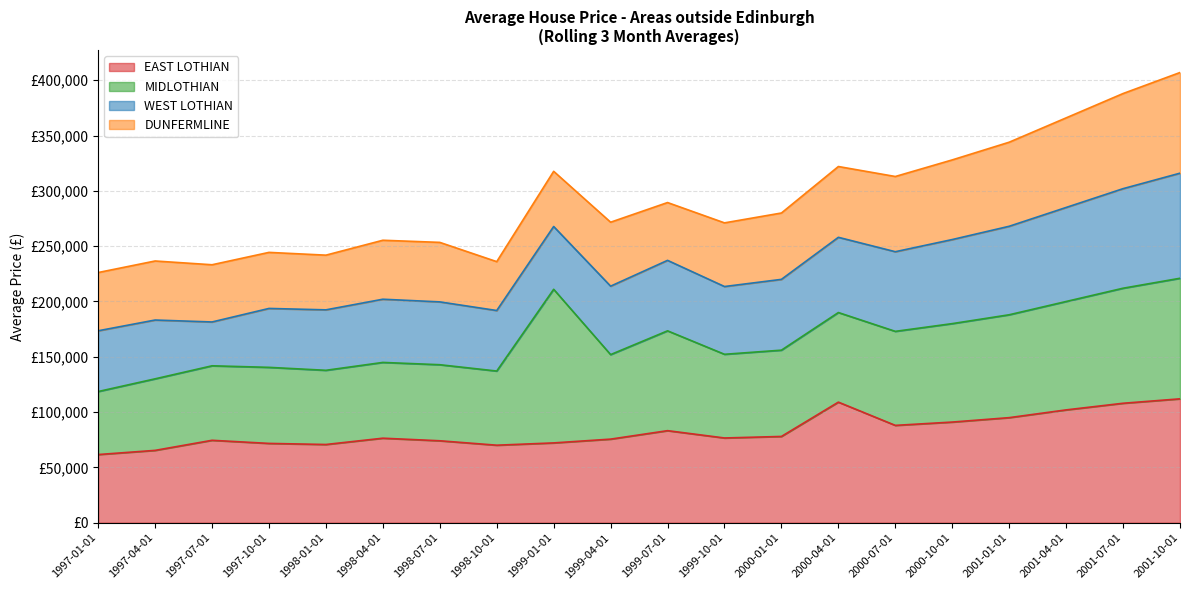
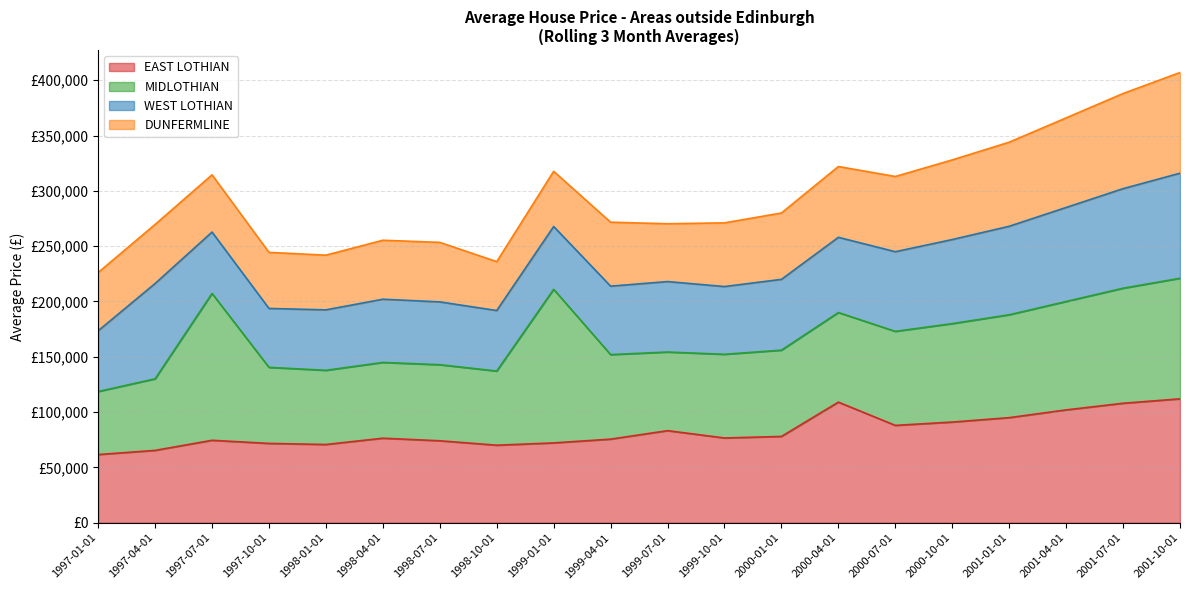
  {
    "EAST LOTHIAN": {
      "1997-01-01": "£62,000",
      "1997-04-01": "£65,000",
      "1997-07-01": "£75,000",
      "1997-10-01": "£72,000",
      "1998-01-01": "£71,000",
      "1998-04-01": "£76,000",
      "1998-07-01": "£74,000",
      "1998-10-01": "£70,000",
      "1999-01-01": "£72,000",
      "1999-04-01": "£76,000",
      "1999-07-01": "£83,000",
      "1999-10-01": "£77,000",
      "2000-01-01": "£78,000",
      "2000-04-01": "£109,000",
      "2000-07-01": "£88,000",
      "2000-10-01": "£91,000",
      "2001-01-01": "£95,000",
      "2001-04-01": "£102,000",
      "2001-07-01": "£108,000",
      "2001-10-01": "£112,000"
    },
    "MIDLOTHIAN": {
      "1997-01-01": "£57,000",
      "1997-04-01": "£65,000",
-     "1997-07-01": "£67,000",
+     "1997-07-01": "£133,000",
      "1997-10-01": "£69,000",
      "1998-01-01": "£67,000",
      "1998-04-01": "£68,000",
      "1998-07-01": "£69,000",
      "1998-10-01": "£67,000",
      "1999-01-01": "£139,000",
      "1999-04-01": "£76,000",
-     "1999-07-01": "£90,000",
+     "1999-07-01": "£71,000",
      "1999-10-01": "£76,000",
      "2000-01-01": "£78,000",
      "2000-04-01": "£81,000",
      "2000-07-01": "£85,000",
      "2000-10-01": "£89,000",
      "2001-01-01": "£93,000",
      "2001-04-01": "£98,000",
      "2001-07-01": "£104,000",
      "2001-10-01": "£109,000"
    },
    "WEST LOTHIAN": {
      "1997-01-01": "£55,000",
-     "1997-04-01": "£53,000",
-     "1997-07-01": "£40,000",
+     "1997-04-01": "£86,000",
+     "1997-07-01": "£56,000",
      "1997-10-01": "£53,000",
      "1998-01-01": "£55,000",
      "1998-04-01": "£57,000",
      "1998-07-01": "£57,000",
      "1998-10-01": "£55,000",
      "1999-01-01": "£57,000",
      "1999-04-01": "£62,000",
      "1999-07-01": "£64,000",
      "1999-10-01": "£61,000",
      "2000-01-01": "£64,000",
      "2000-04-01": "£68,000",
      "2000-07-01": "£72,000",
      "2000-10-01": "£76,000",
      "2001-01-01": "£80,000",
      "2001-04-01": "£85,000",
      "2001-07-01": "£90,000",
      "2001-10-01": "£95,000"
    },
    "DUNFERMLINE": {
      "1997-01-01": "£53,000",
      "1997-04-01": "£53,000",
      "1997-07-01": "£52,000",
      "1997-10-01": "£51,000",
      "1998-01-01": "£49,000",
      "1998-04-01": "£53,000",
      "1998-07-01": "£54,000",
      "1998-10-01": "£44,000",
      "1999-01-01": "£50,000",
      "1999-04-01": "£58,000",
      "1999-07-01": "£52,000",
      "1999-10-01": "£58,000",
      "2000-01-01": "£60,000",
      "2000-04-01": "£64,000",
      "2000-07-01": "£68,000",
      "2000-10-01": "£72,000",
      "2001-01-01": "£76,000",
      "2001-04-01": "£81,000",
      "2001-07-01": "£86,000",
      "2001-10-01": "£91,000"
    }
  }
